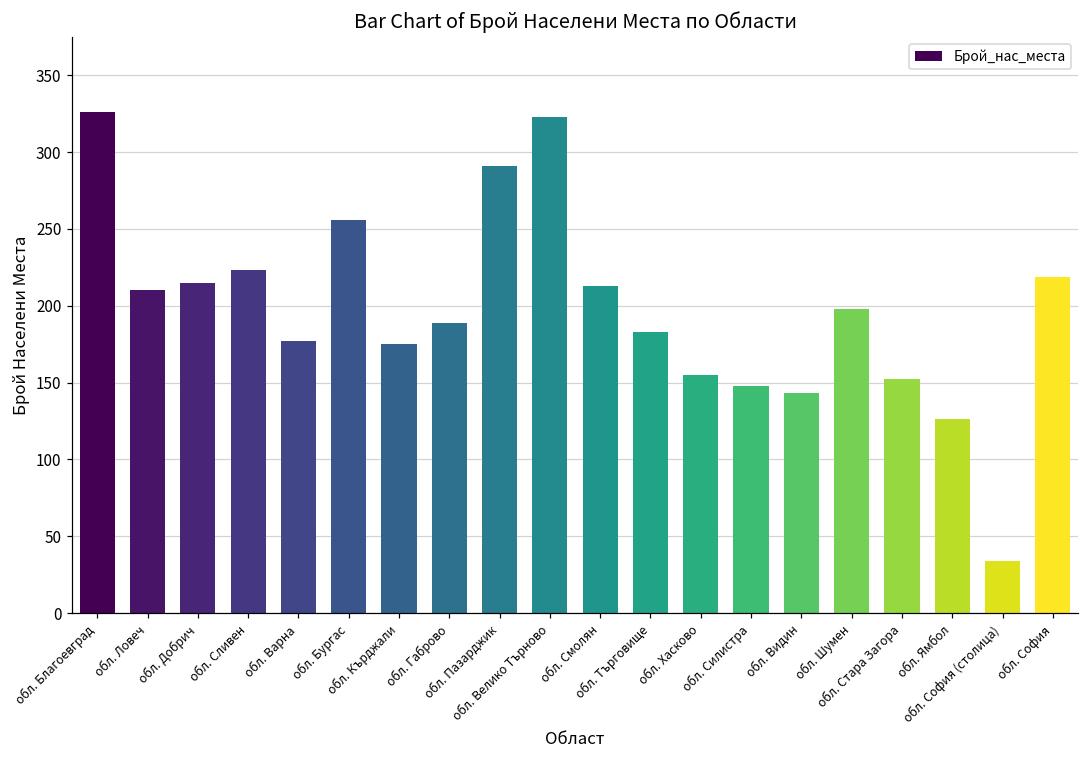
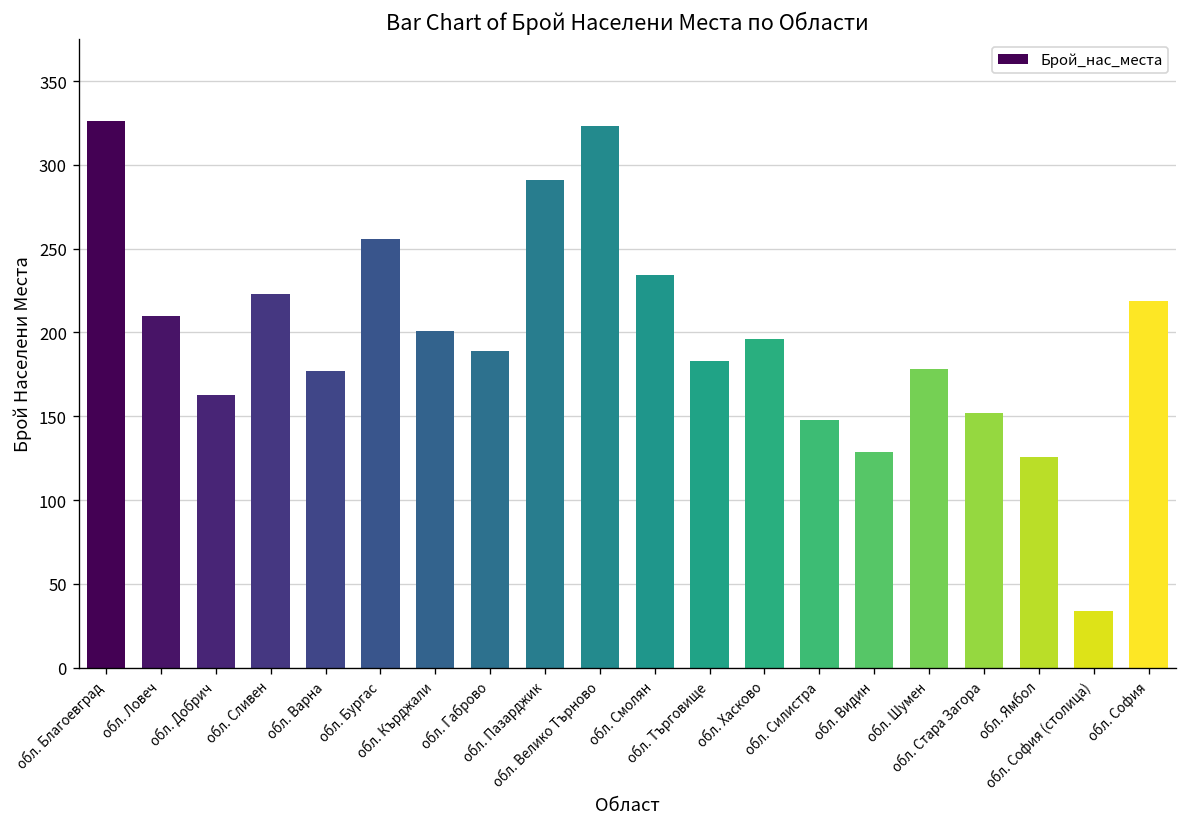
  {
    "обл. Благоевград": 326,
    "обл. Ловеч": 210,
-   "обл. Добрич": 215,
+   "обл. Добрич": 163,
    "обл. Сливен": 223,
    "обл. Варна": 177,
    "обл. Бургас": 256,
-   "обл. Кърджали": 175,
+   "обл. Кърджали": 201,
    "обл. Габрово": 189,
    "обл. Пазарджик": 291,
    "обл. Велико Търново": 323,
-   "обл. Смолян": 213,
+   "обл. Смолян": 234,
    "обл. Търговище": 183,
-   "обл. Хасково": 155,
+   "обл. Хасково": 196,
    "обл. Силистра": 148,
-   "обл. Видин": 143,
-   "обл. Шумен": 198,
+   "обл. Видин": 129,
+   "обл. Шумен": 178,
    "обл. Стара Загора": 152,
    "обл. Ямбол": 126,
    "обл. София (столица)": 34,
    "обл. София": 219
  }
